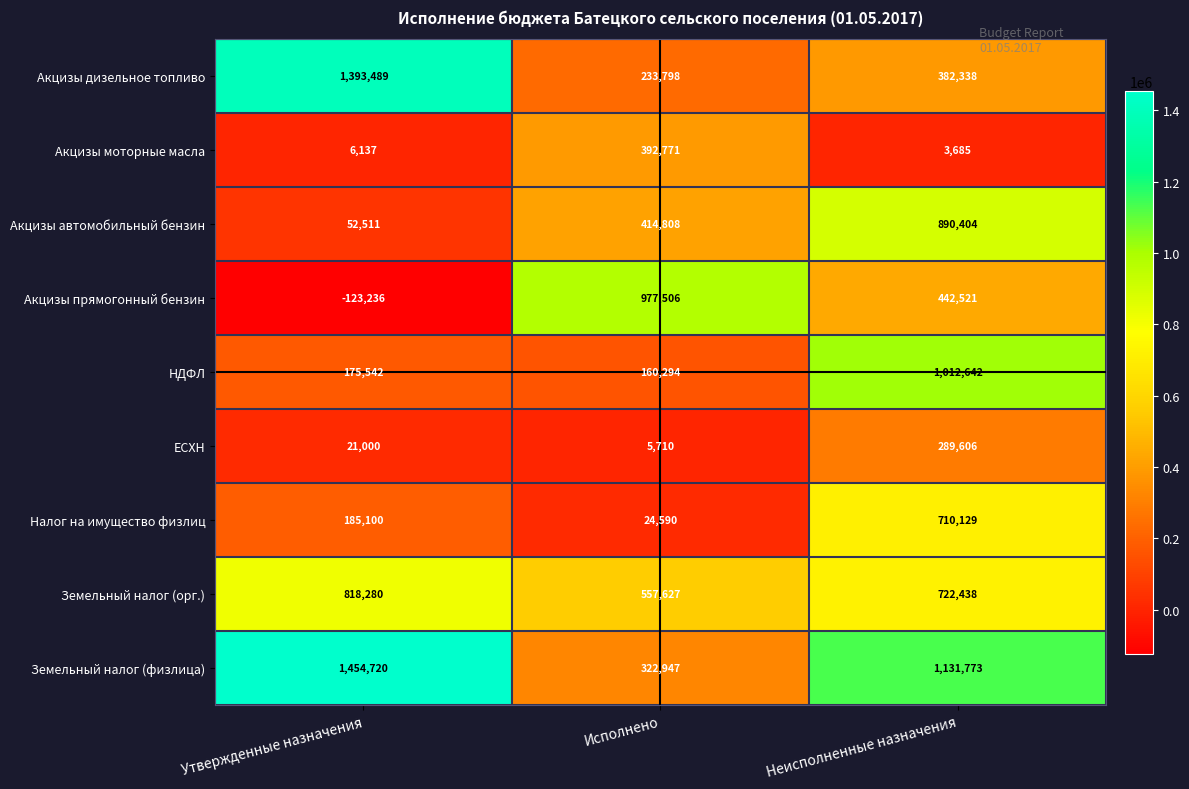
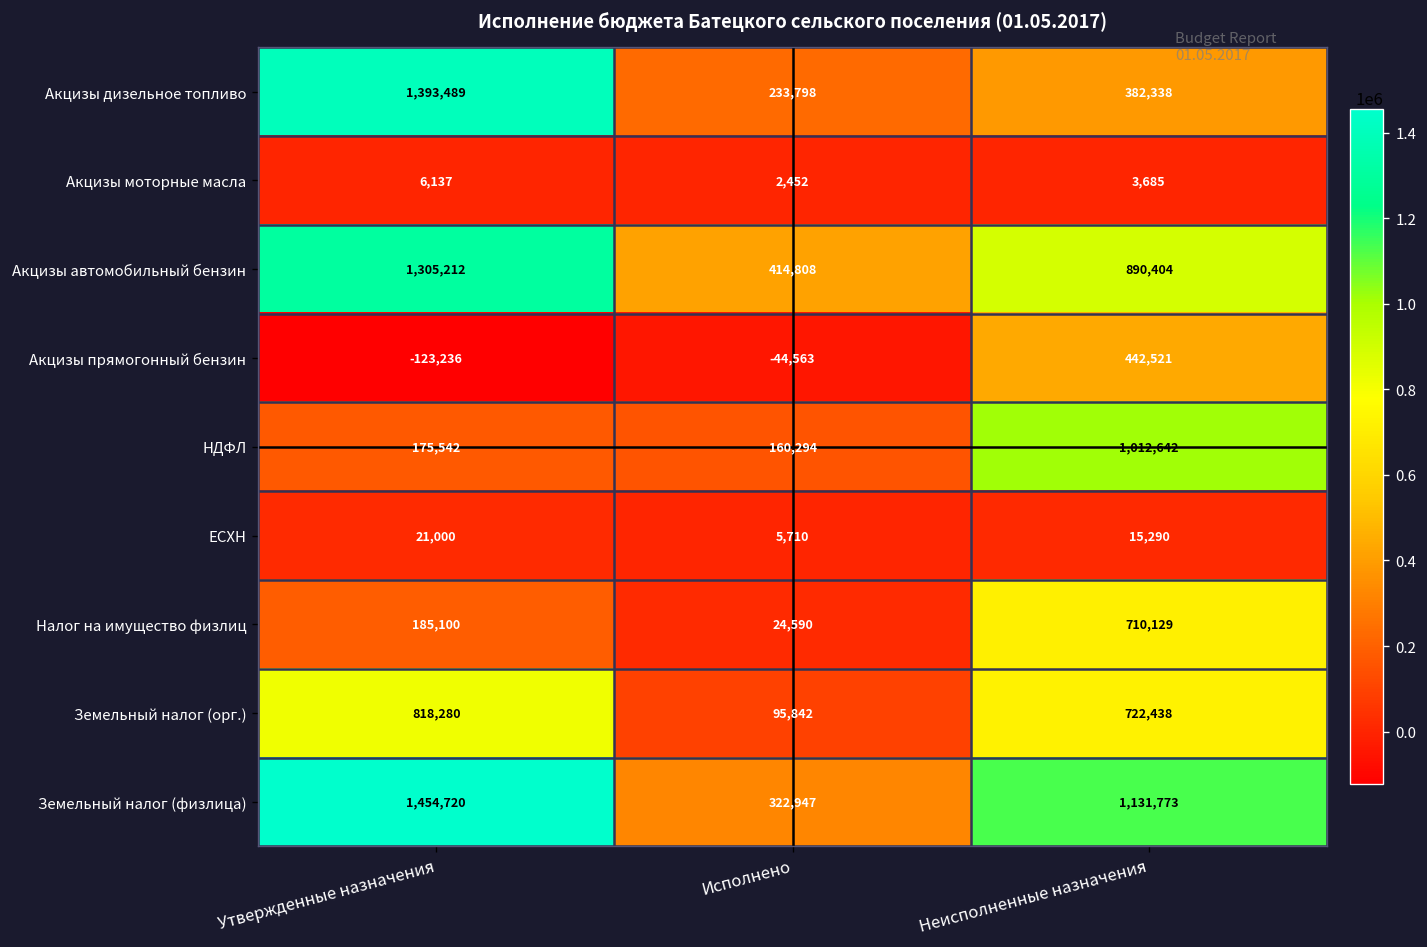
  {
    "Акцизы дизельное топливо": {
      "Утвержденные назначения": "1,393,489",
      "Исполнено": "233,798",
      "Неисполненные назначения": "382,338"
    },
    "Акцизы моторные масла": {
      "Утвержденные назначения": "6,137",
-     "Исполнено": "392,771",
+     "Исполнено": "2,452",
      "Неисполненные назначения": "3,685"
    },
    "Акцизы автомобильный бензин": {
-     "Утвержденные назначения": "52,511",
+     "Утвержденные назначения": "1,305,212",
      "Исполнено": "414,808",
      "Неисполненные назначения": "890,404"
    },
    "Акцизы прямогонный бензин": {
      "Утвержденные назначения": "-123,236",
-     "Исполнено": "977,506",
+     "Исполнено": "-44,563",
      "Неисполненные назначения": "442,521"
    },
    "НДФЛ": {
      "Утвержденные назначения": "175,542",
      "Исполнено": "160,294",
      "Неисполненные назначения": "1,012,642"
    },
    "ЕСХН": {
      "Утвержденные назначения": "21,000",
      "Исполнено": "5,710",
-     "Неисполненные назначения": "289,606"
+     "Неисполненные назначения": "15,290"
    },
    "Налог на имущество физлиц": {
      "Утвержденные назначения": "185,100",
      "Исполнено": "24,590",
      "Неисполненные назначения": "710,129"
    },
    "Земельный налог (орг.)": {
      "Утвержденные назначения": "818,280",
-     "Исполнено": "557,627",
+     "Исполнено": "95,842",
      "Неисполненные назначения": "722,438"
    },
    "Земельный налог (физлица)": {
      "Утвержденные назначения": "1,454,720",
      "Исполнено": "322,947",
      "Неисполненные назначения": "1,131,773"
    }
  }
